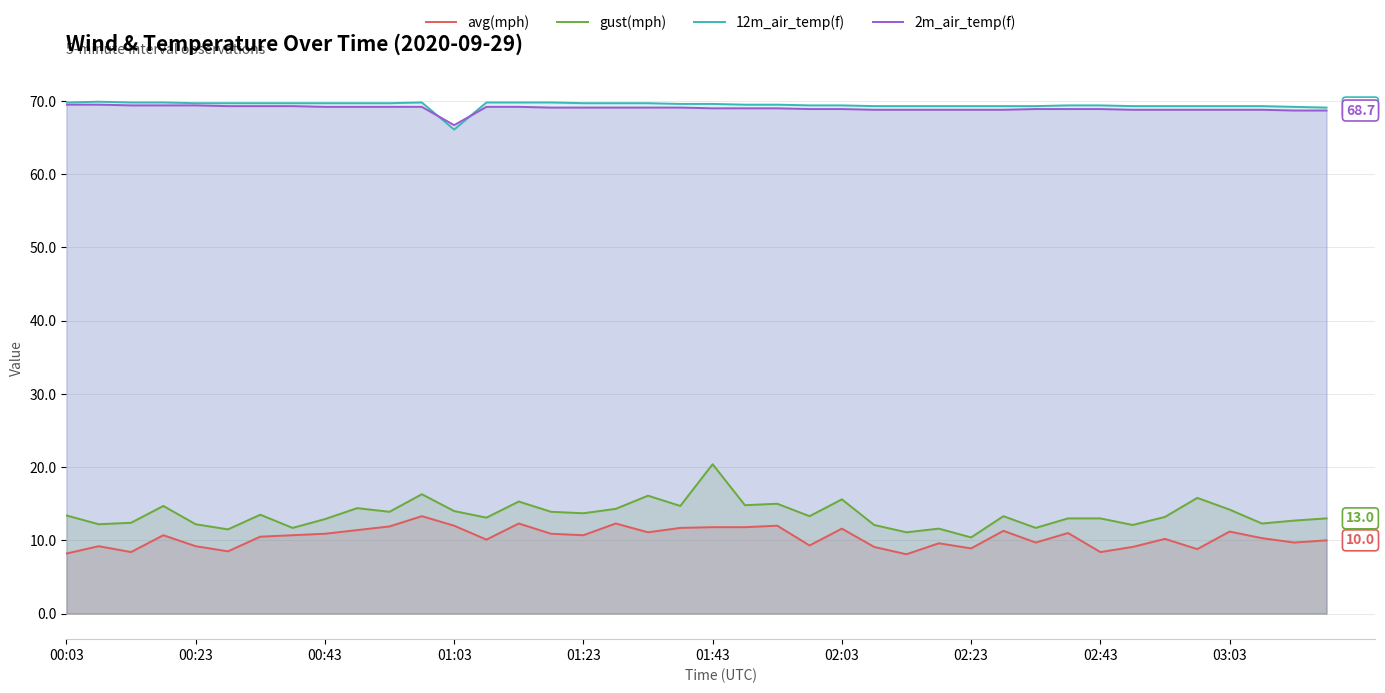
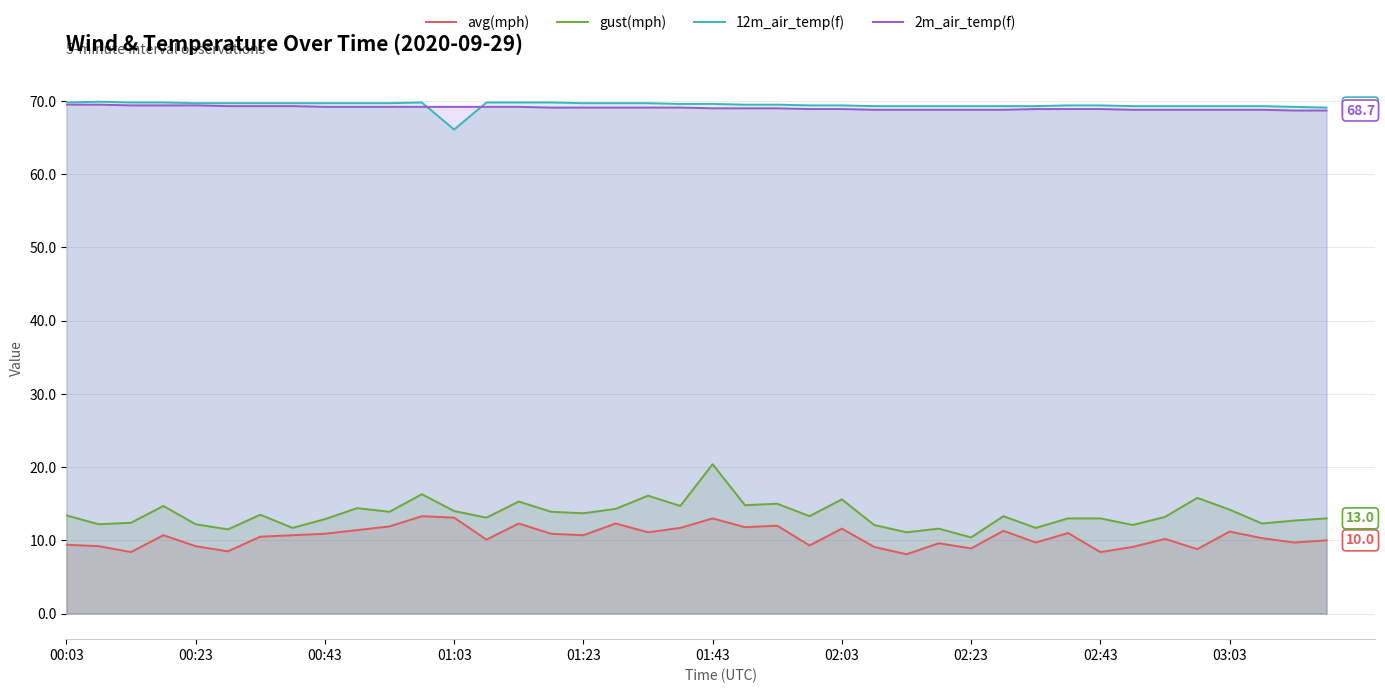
  {
    "avg(mph)": {
-     "00:03": 8,
+     "00:03": 9,
      "00:23": 9,
      "00:43": 11,
-     "01:03": 12,
+     "01:03": 13,
      "01:23": 11,
-     "01:43": 12,
+     "01:43": 13,
      "02:03": 12,
      "02:23": 9,
      "02:43": 8,
      "03:03": 11
    },
    "gust(mph)": {
      "00:03": 13,
      "00:23": 12,
      "00:43": 13,
      "01:03": 14,
      "01:23": 14,
      "01:43": 20,
      "02:03": 16,
      "02:23": 10,
      "02:43": 13,
      "03:03": 14
    },
    "12m_air_temp(f)": {
      "00:43": 70,
      "01:03": 66,
      "01:23": 70,
      "01:43": 70,
      "02:03": 69,
      "02:23": 69,
      "02:43": 69,
      "03:03": 69
    },
    "2m_air_temp(f)": {
      "00:43": 69,
-     "01:03": 67,
+     "01:03": 69,
      "01:23": 69,
      "01:43": 69,
      "02:03": 69,
      "02:23": 69,
      "02:43": 69,
      "03:03": 69
    }
  }
